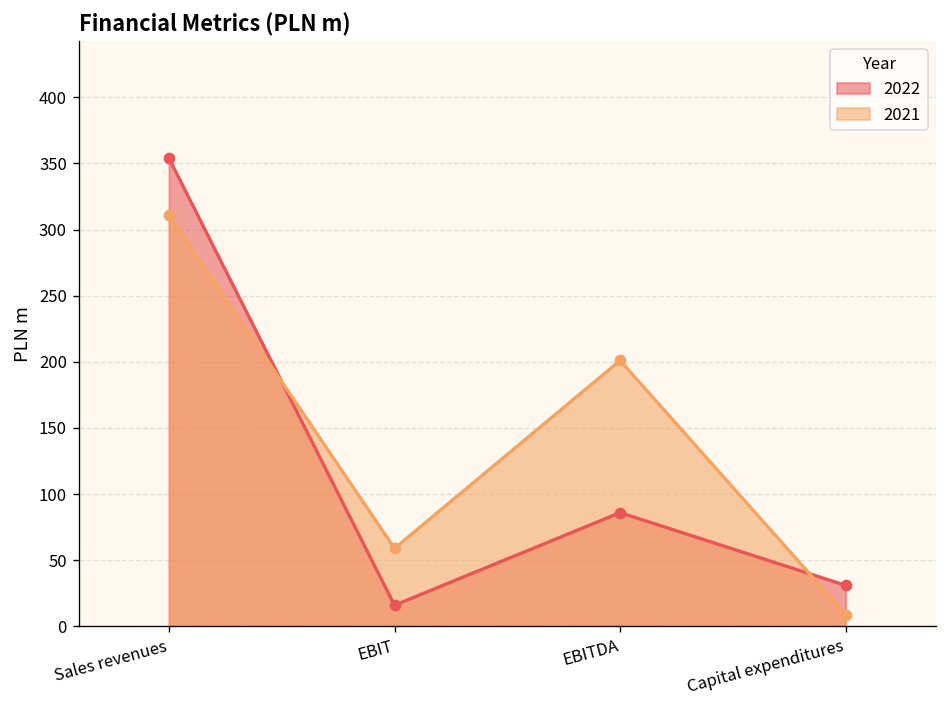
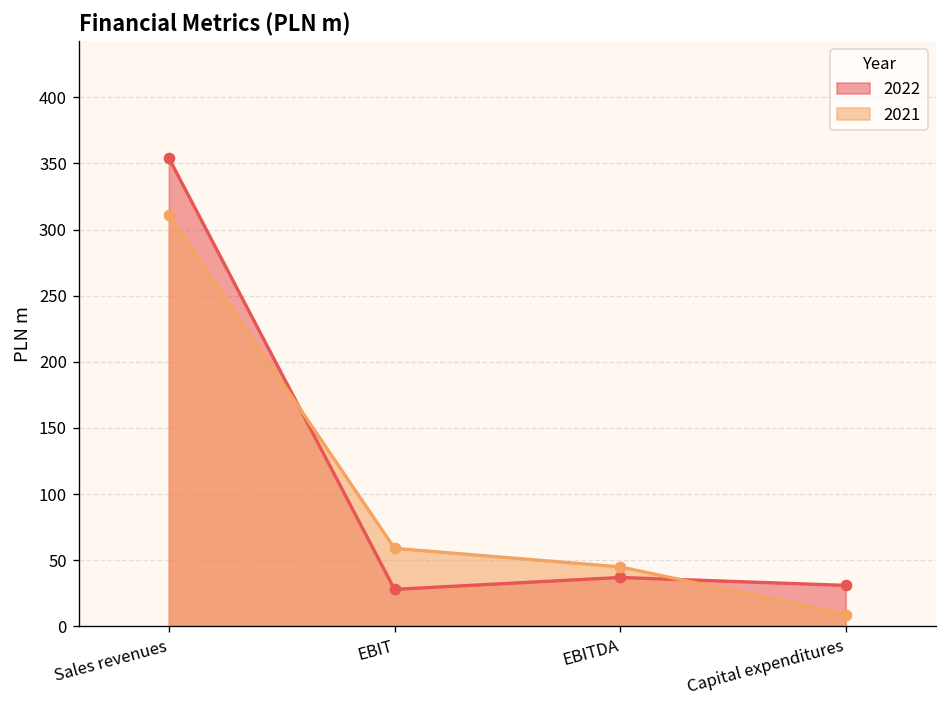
  {
    "2022": {
      "Sales revenues": 354,
-     "EBIT": 16,
-     "EBITDA": 86,
+     "EBIT": 28,
+     "EBITDA": 37,
      "Capital expenditures": 31
    },
    "2021": {
      "Sales revenues": 311,
      "EBIT": 59,
-     "EBITDA": 201,
+     "EBITDA": 45,
      "Capital expenditures": 9
    }
  }
